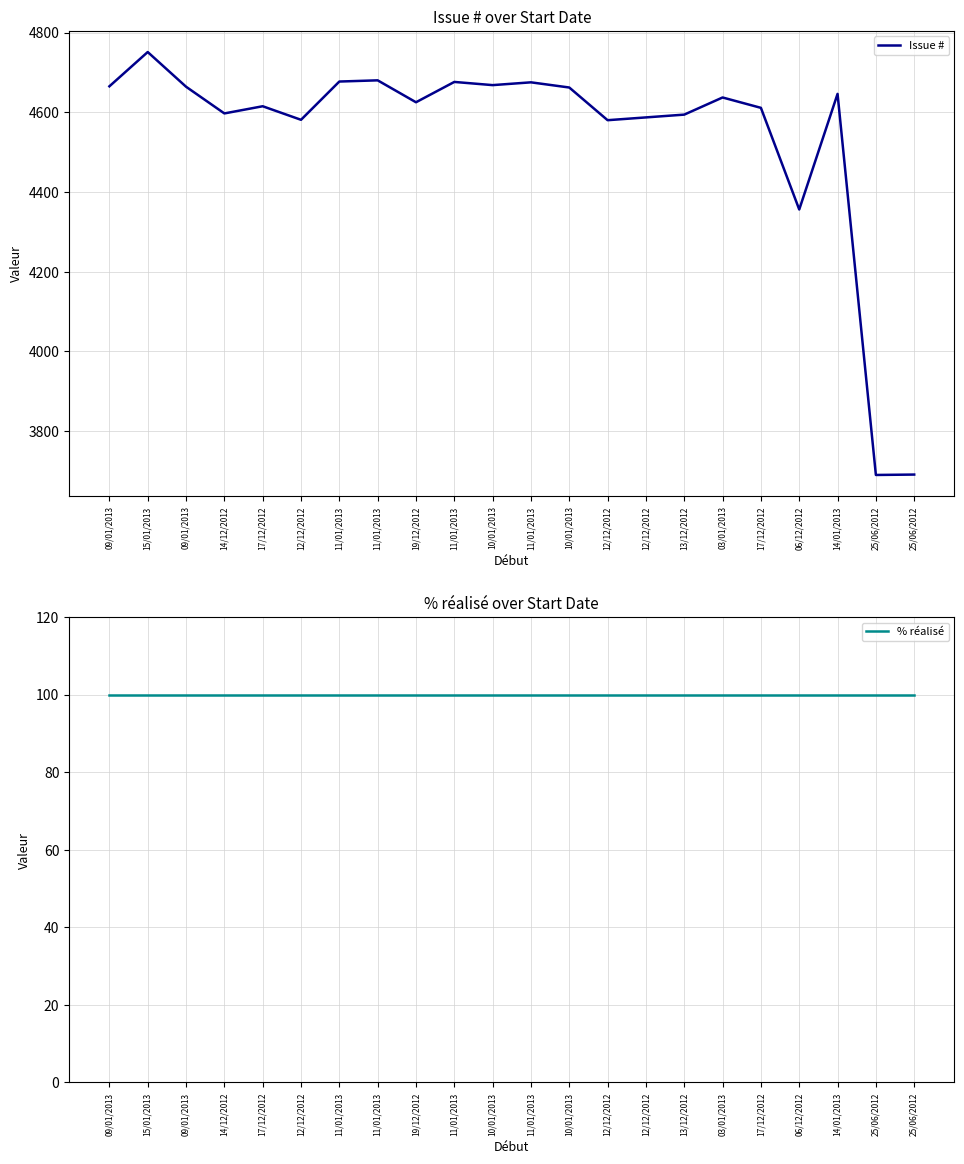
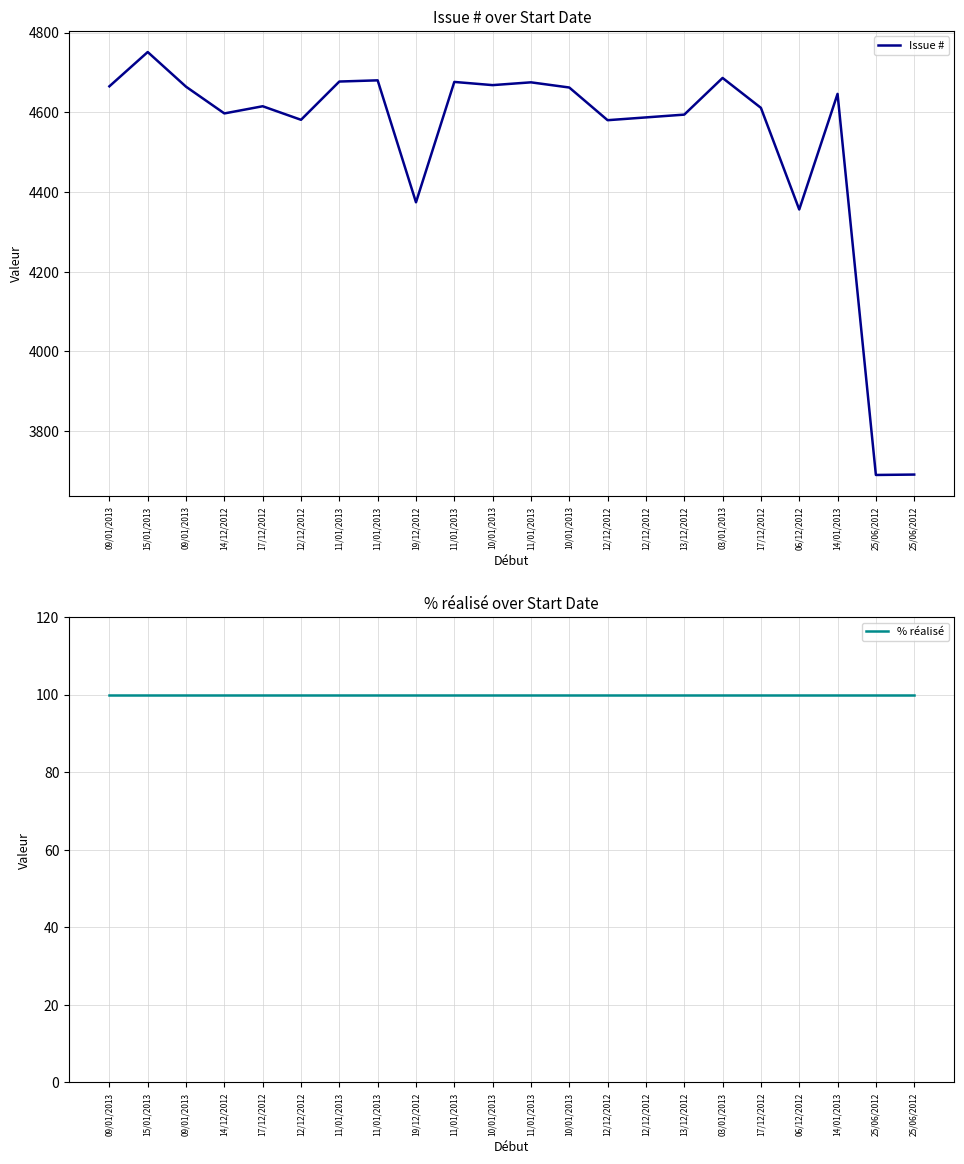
  {
    "Issue # over Start Date": {
      "15/01/2013": 4750,
      "14/12/2012": 4600,
-     "19/12/2012": 4630,
+     "19/12/2012": 4370,
      "13/12/2012": 4590,
-     "03/01/2013": 4640,
+     "03/01/2013": 4690,
      "06/12/2012": 4360,
      "14/01/2013": 4650
    },
    "% réalisé over Start Date": {
      "15/01/2013": 100,
      "14/12/2012": 100,
      "19/12/2012": 100,
      "13/12/2012": 100,
      "03/01/2013": 100,
      "06/12/2012": 100,
      "14/01/2013": 100
    }
  }
